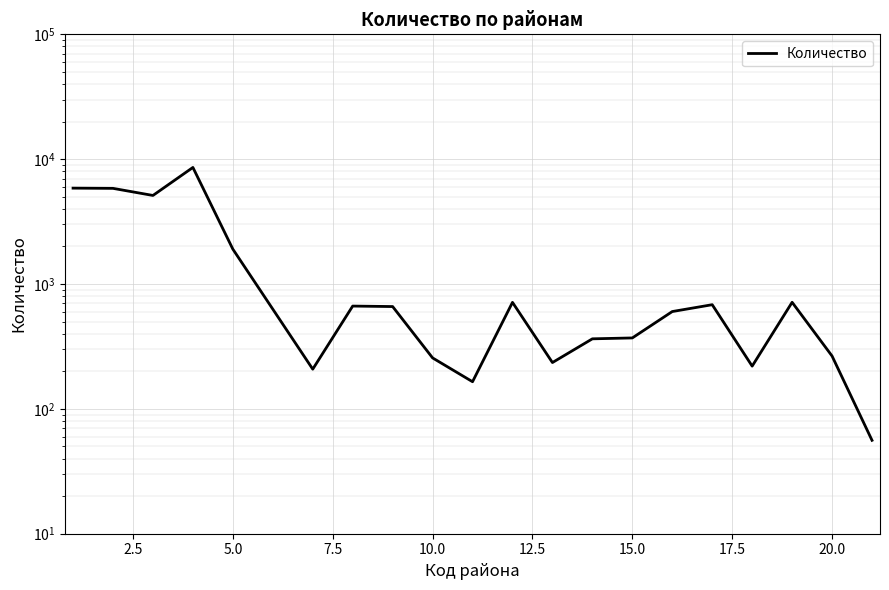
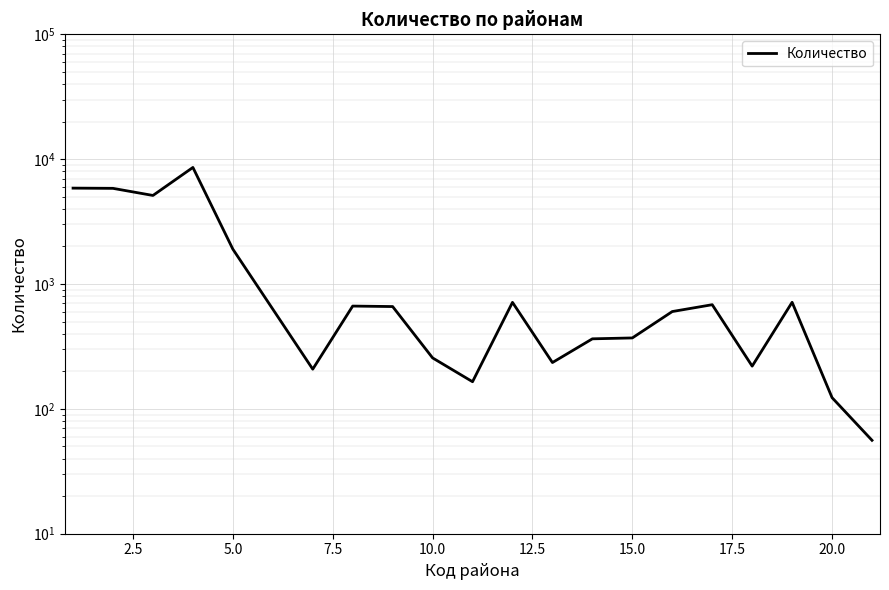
  {
    "5.0": 1900,
    "10.0": 260,
    "15.0": 370,
-   "20.0": 270
+   "20.0": 120
  }
